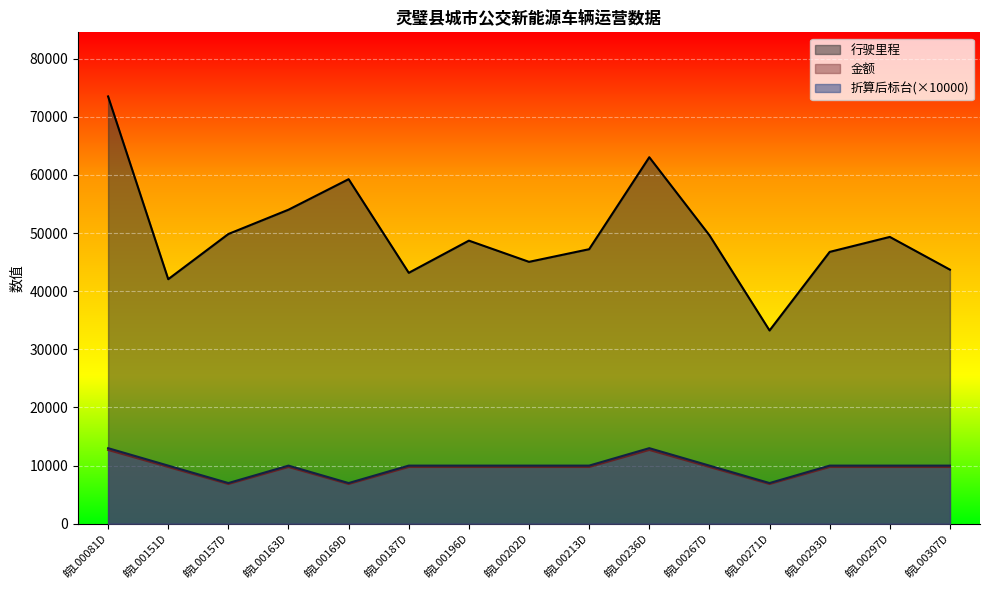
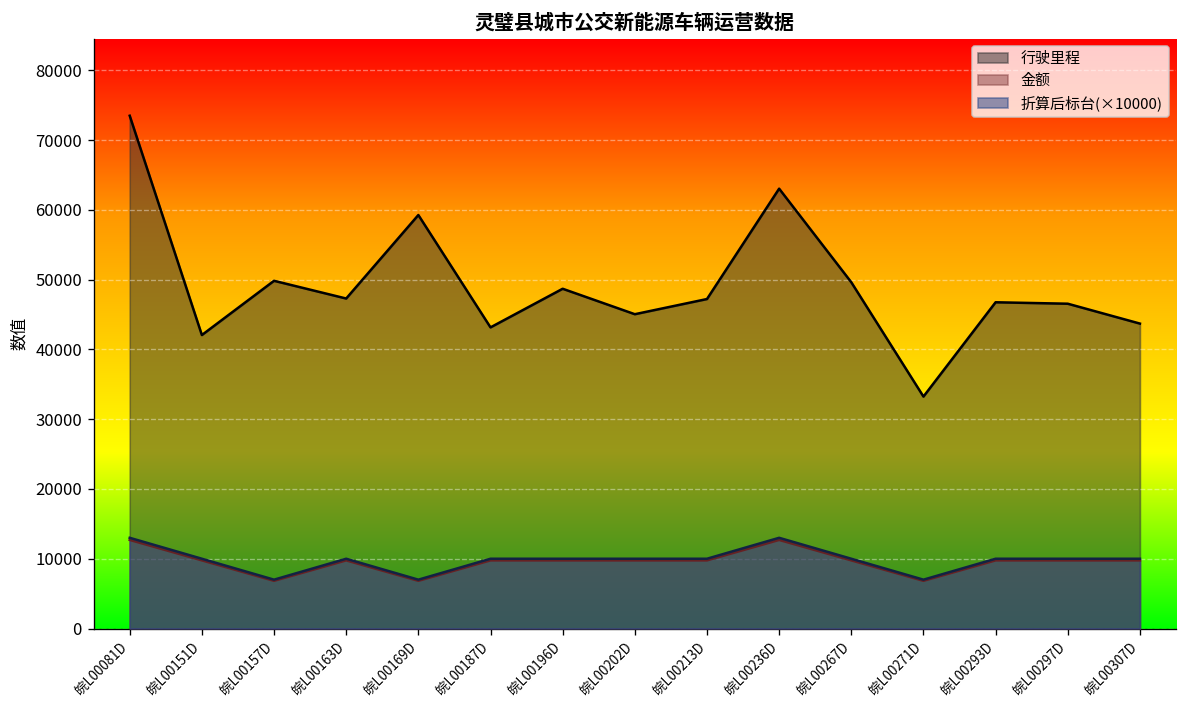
  {
    "行驶里程": {
      "皖L00081D": 73000,
      "皖L00151D": 42000,
      "皖L00157D": 50000,
-     "皖L00163D": 54000,
+     "皖L00163D": 47000,
      "皖L00169D": 59000,
      "皖L00187D": 43000,
      "皖L00196D": 49000,
      "皖L00202D": 45000,
      "皖L00213D": 47000,
      "皖L00236D": 63000,
      "皖L00267D": 50000,
      "皖L00271D": 33000,
      "皖L00293D": 47000,
-     "皖L00297D": 49000,
+     "皖L00297D": 47000,
      "皖L00307D": 44000
    }
  }
